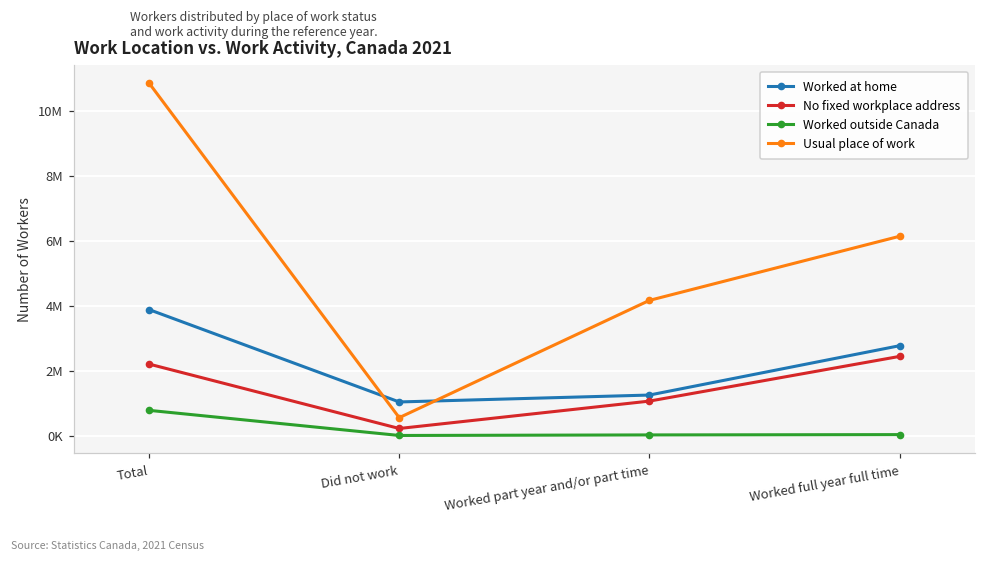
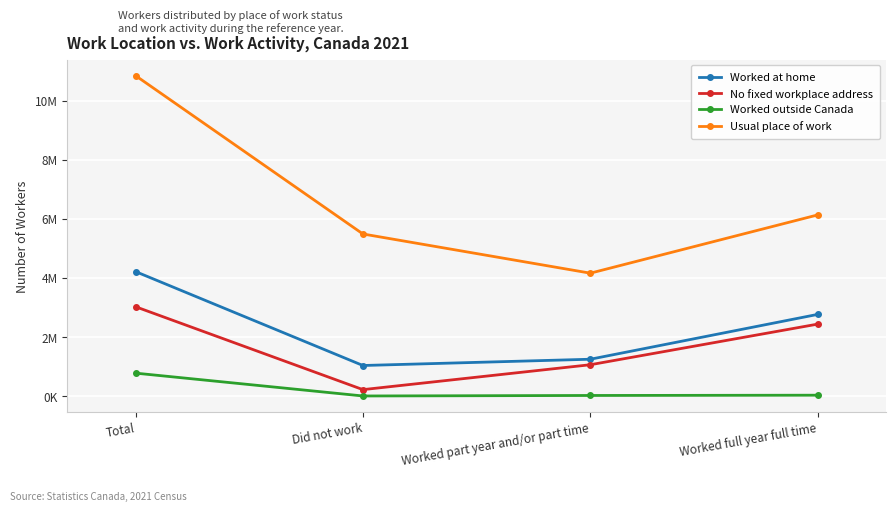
  {
    "Worked at home": {
-     "Total": 3900000,
+     "Total": 4200000,
      "Did not work": 1000000,
      "Worked part year and/or part time": 1200000,
      "Worked full year full time": 2800000
    },
    "No fixed workplace address": {
-     "Total": 2200000,
+     "Total": 3000000,
      "Did not work": 200000,
      "Worked part year and/or part time": 1100000,
      "Worked full year full time": 2400000
    },
    "Worked outside Canada": {
      "Total": 800000,
      "Did not work": 0,
      "Worked part year and/or part time": 0,
      "Worked full year full time": 0
    },
    "Usual place of work": {
      "Total": 10800000,
-     "Did not work": 600000,
+     "Did not work": 5500000,
      "Worked part year and/or part time": 4200000,
      "Worked full year full time": 6100000
    }
  }
